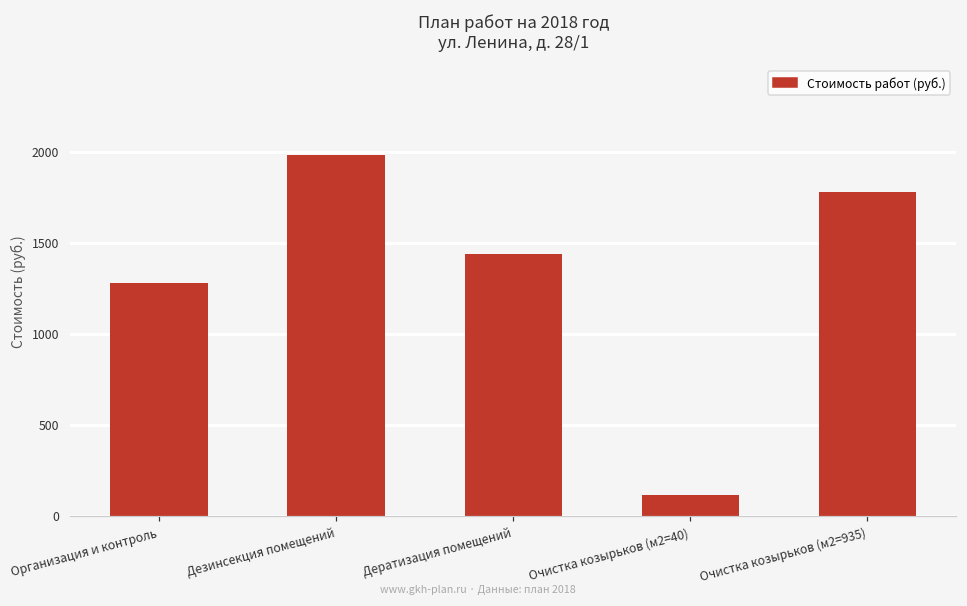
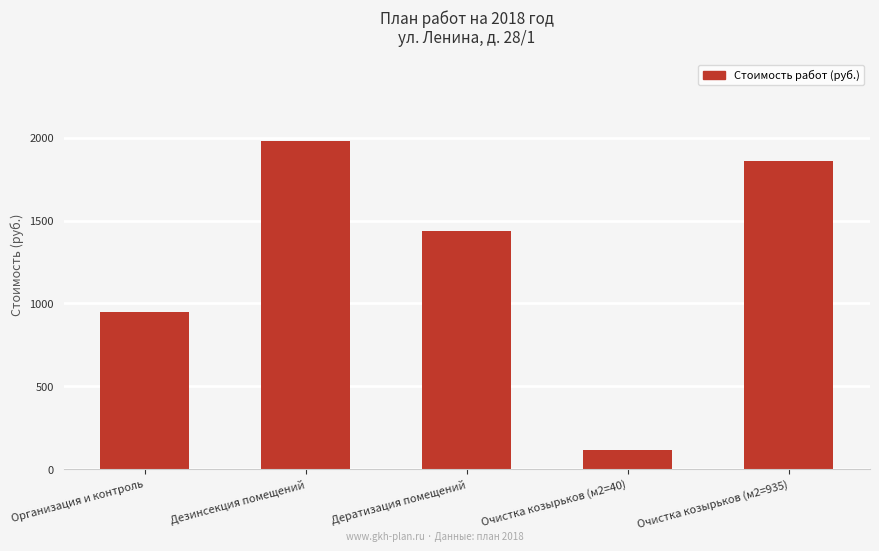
  {
-   "Организация и контроль": 1280,
+   "Организация и контроль": 950,
    "Дезинсекция помещений": 1980,
    "Дератизация помещений": 1440,
    "Очистка козырьков (м2=40)": 110,
-   "Очистка козырьков (м2=935)": 1780
+   "Очистка козырьков (м2=935)": 1860
  }
